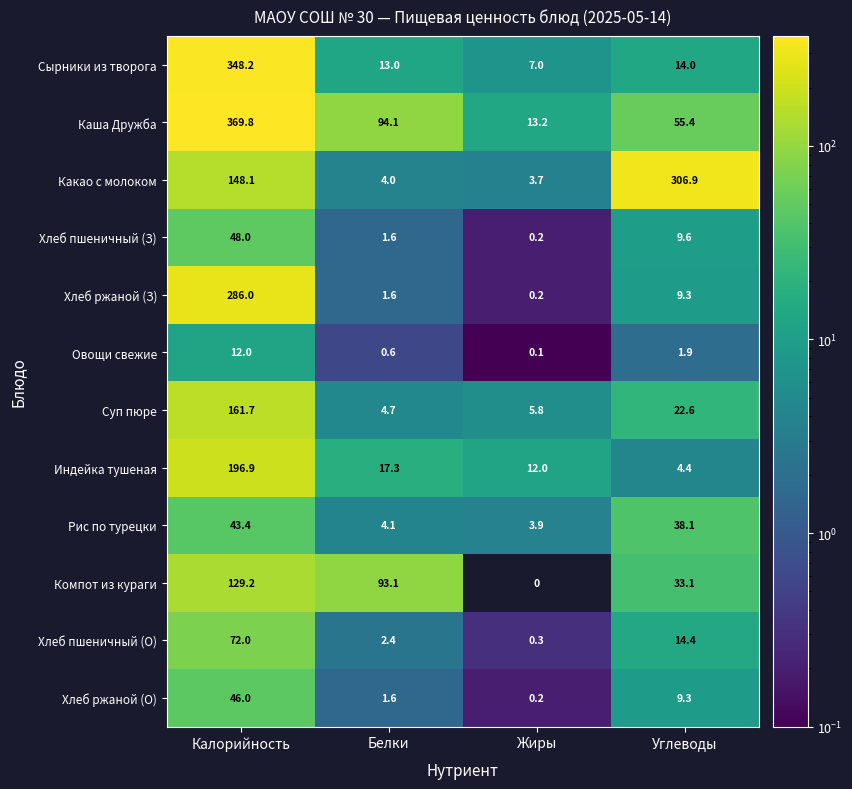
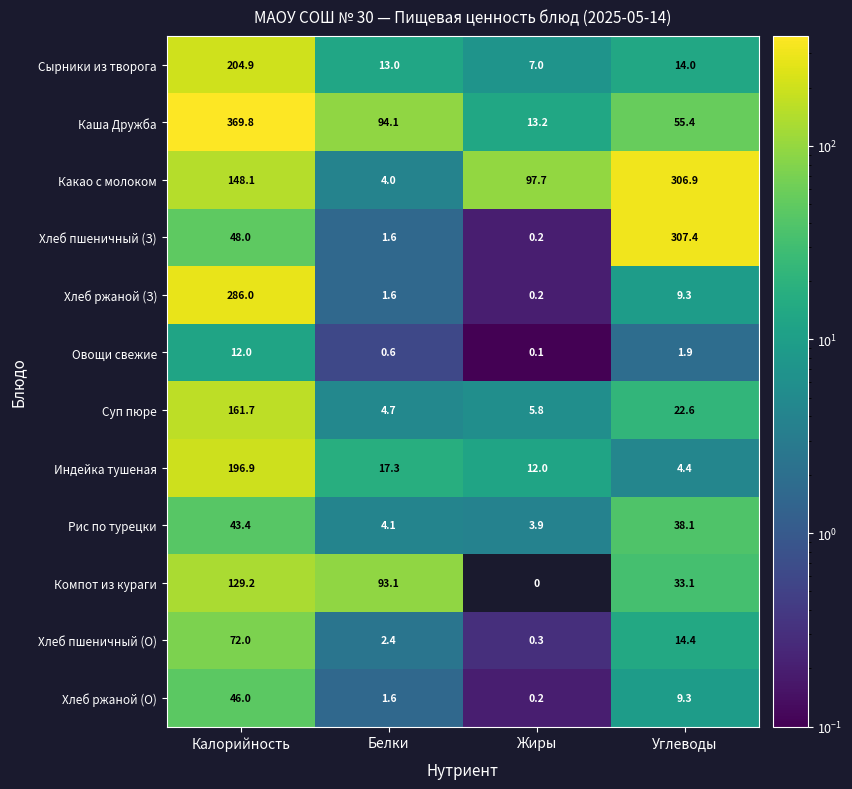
  {
    "Сырники из творога": {
-     "Калорийность": 348.2,
+     "Калорийность": 204.9,
      "Белки": 13.0,
      "Жиры": 7.0,
      "Углеводы": 14.0
    },
    "Каша Дружба": {
      "Калорийность": 369.8,
      "Белки": 94.1,
      "Жиры": 13.2,
      "Углеводы": 55.4
    },
    "Какао с молоком": {
      "Калорийность": 148.1,
      "Белки": 4.0,
-     "Жиры": 3.7,
+     "Жиры": 97.7,
      "Углеводы": 306.9
    },
    "Хлеб пшеничный (З)": {
      "Калорийность": 48.0,
      "Белки": 1.6,
      "Жиры": 0.2,
-     "Углеводы": 9.6
+     "Углеводы": 307.4
    },
    "Хлеб ржаной (З)": {
      "Калорийность": 286.0,
      "Белки": 1.6,
      "Жиры": 0.2,
      "Углеводы": 9.3
    },
    "Овощи свежие": {
      "Калорийность": 12.0,
      "Белки": 0.6,
      "Жиры": 0.1,
      "Углеводы": 1.9
    },
    "Суп пюре": {
      "Калорийность": 161.7,
      "Белки": 4.7,
      "Жиры": 5.8,
      "Углеводы": 22.6
    },
    "Индейка тушеная": {
      "Калорийность": 196.9,
      "Белки": 17.3,
      "Жиры": 12.0,
      "Углеводы": 4.4
    },
    "Рис по турецки": {
      "Калорийность": 43.4,
      "Белки": 4.1,
      "Жиры": 3.9,
      "Углеводы": 38.1
    },
    "Компот из кураги": {
      "Калорийность": 129.2,
      "Белки": 93.1,
      "Жиры": 0,
      "Углеводы": 33.1
    },
    "Хлеб пшеничный (О)": {
      "Калорийность": 72.0,
      "Белки": 2.4,
      "Жиры": 0.3,
      "Углеводы": 14.4
    },
    "Хлеб ржаной (О)": {
      "Калорийность": 46.0,
      "Белки": 1.6,
      "Жиры": 0.2,
      "Углеводы": 9.3
    }
  }
